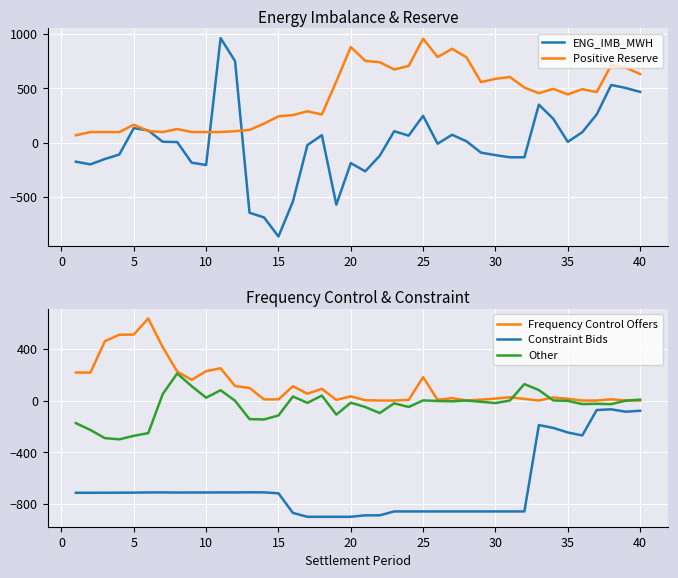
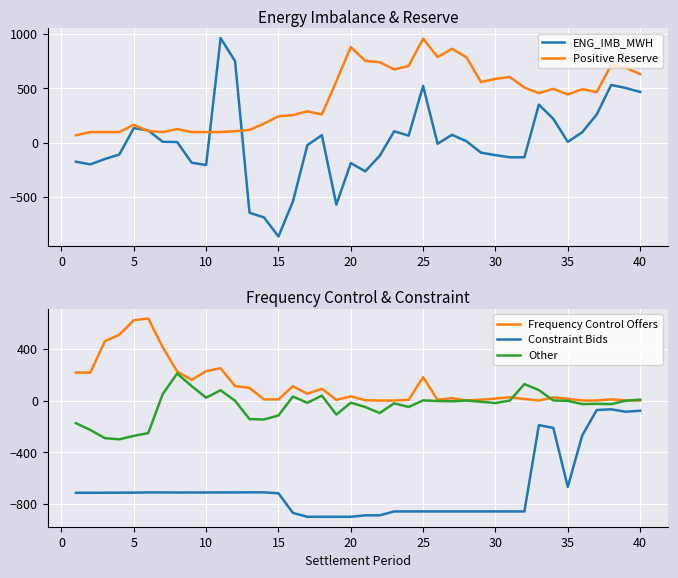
  {
    "Energy Imbalance & Reserve": {
      "ENG_IMB_MWH": {
        "5": 130,
        "10": -210,
        "15": -860,
        "20": -190,
-       "25": 250,
+       "25": 520,
        "30": -120,
        "35": 10,
        "40": 470
      },
      "Positive Reserve": {
        "5": 160,
        "10": 100,
        "15": 240,
        "20": 880,
        "25": 960,
        "30": 590,
        "35": 440,
        "40": 630
      }
    },
    "Frequency Control & Constraint": {
      "Frequency Control Offers": {
-       "5": 510,
+       "5": 620,
        "10": 230,
        "15": 10,
        "20": 30,
        "25": 180,
        "30": 20
      },
      "Constraint Bids": {
        "5": -710,
        "10": -710,
        "15": -720,
        "20": -900,
        "25": -860,
        "30": -860,
-       "35": -250,
+       "35": -670,
        "40": -80
      },
      "Other": {
        "5": -270,
        "10": 20,
        "15": -120,
        "20": -20,
        "25": 0,
        "30": -20
      }
    }
  }
